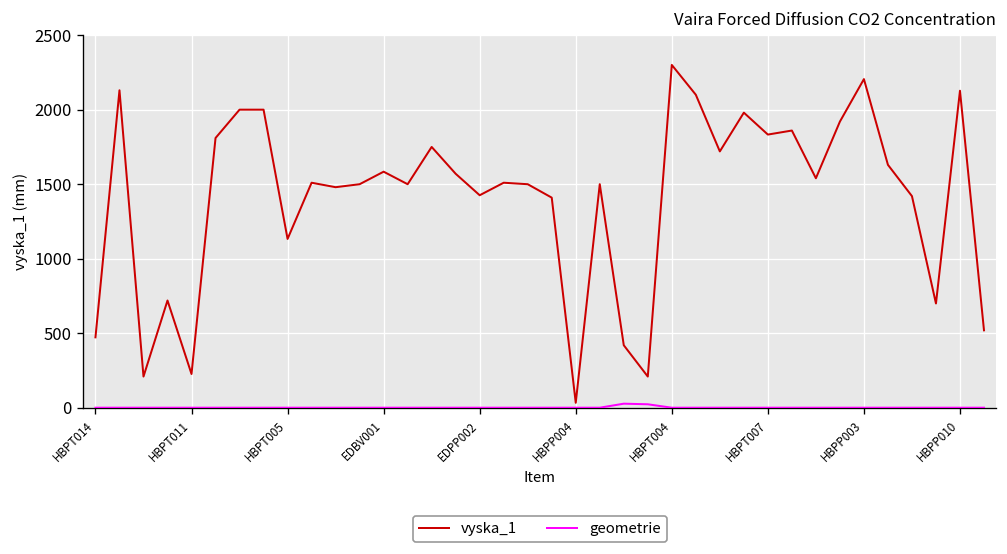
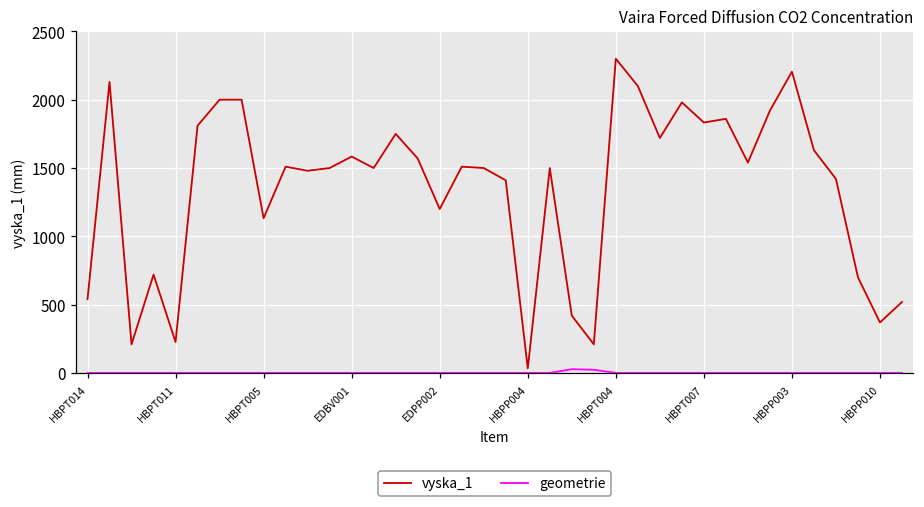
  {
    "vyska_1": {
-     "HBPT014": 470,
+     "HBPT014": 540,
      "HBPT011": 230,
      "HBPT005": 1130,
      "EDBV001": 1580,
-     "EDPP002": 1430,
+     "EDPP002": 1200,
      "HBPP004": 30,
      "HBPT004": 2300,
      "HBPT007": 1830,
      "HBPP003": 2210,
-     "HBPP010": 2130
+     "HBPP010": 370
    },
    "geometrie": {
      "HBPT014": 0,
      "HBPT011": 0,
      "HBPT005": 0,
      "EDBV001": 0,
      "EDPP002": 0,
      "HBPP004": 0,
      "HBPT004": 0,
      "HBPT007": 0,
      "HBPP003": 0,
      "HBPP010": 0
    }
  }
